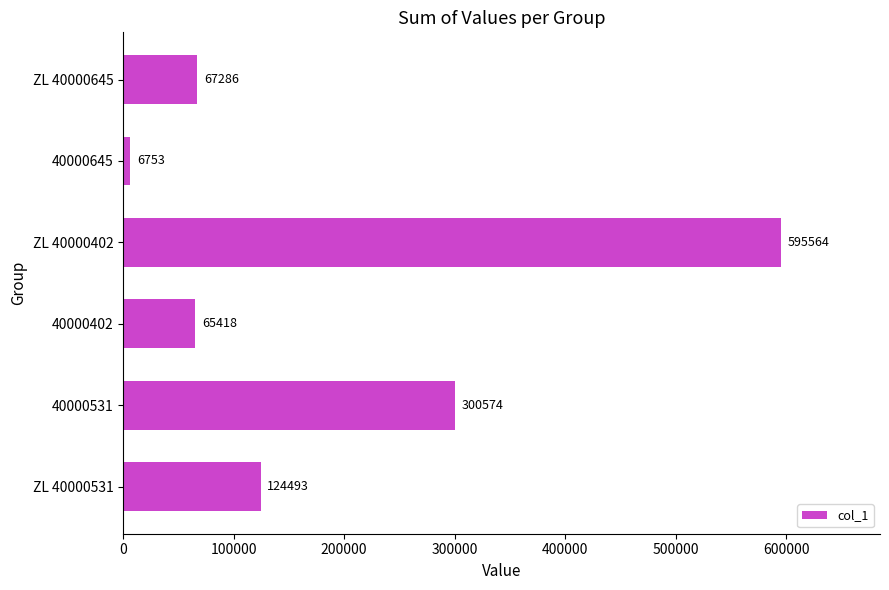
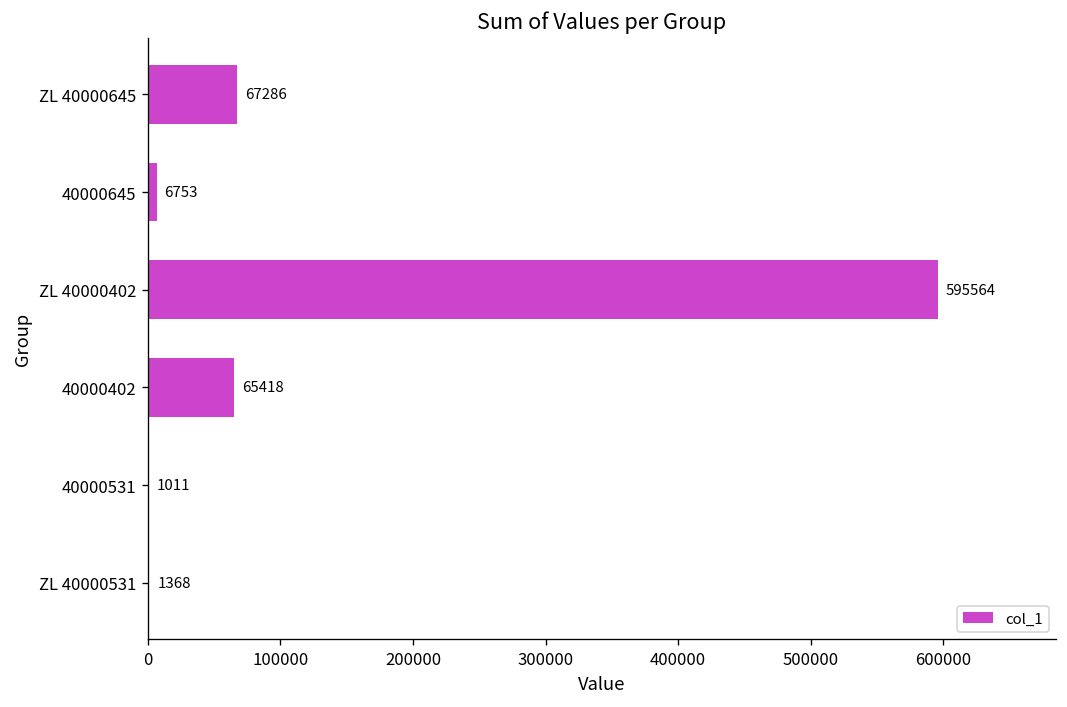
  {
    "ZL 40000645": 67286,
    "40000645": 6753,
    "ZL 40000402": 595564,
    "40000402": 65418,
-   "40000531": 300574,
-   "ZL 40000531": 124493
+   "40000531": 1011,
+   "ZL 40000531": 1368
  }
